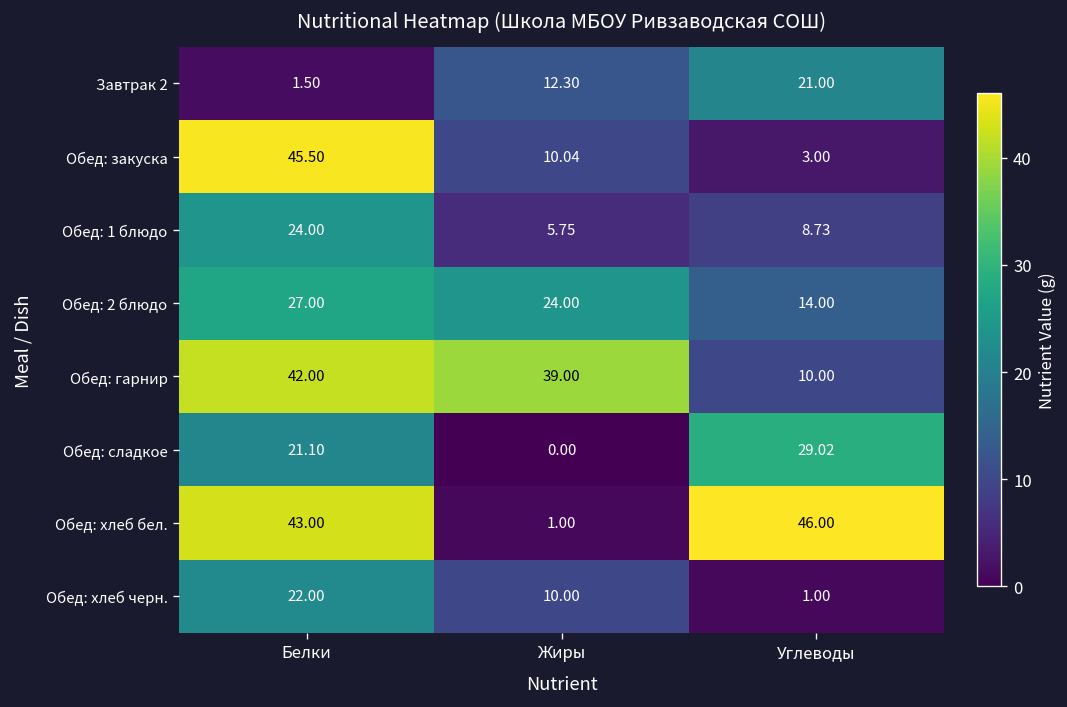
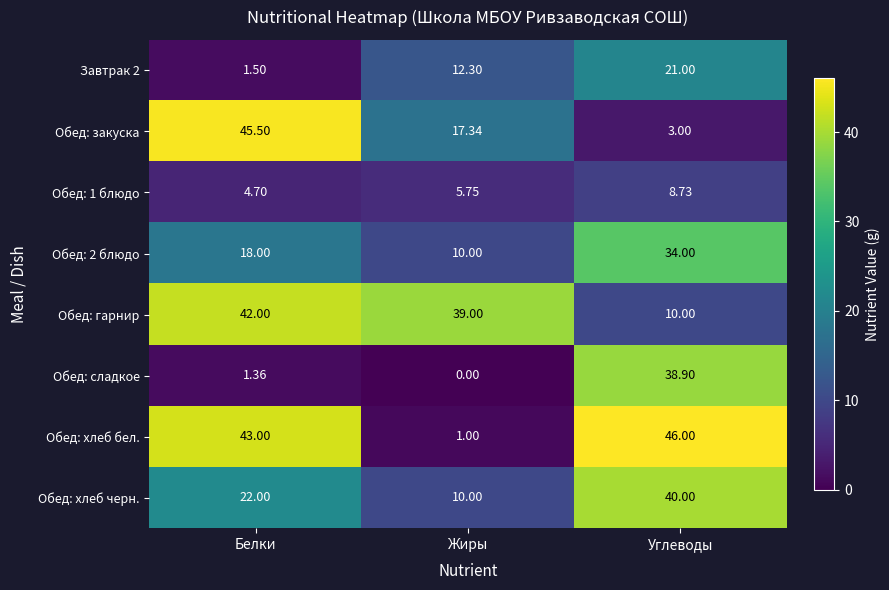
  {
    "Завтрак 2": {
      "Белки": 1.50,
      "Жиры": 12.30,
      "Углеводы": 21.00
    },
    "Обед: закуска": {
      "Белки": 45.50,
-     "Жиры": 10.04,
+     "Жиры": 17.34,
      "Углеводы": 3.00
    },
    "Обед: 1 блюдо": {
-     "Белки": 24.00,
+     "Белки": 4.70,
      "Жиры": 5.75,
      "Углеводы": 8.73
    },
    "Обед: 2 блюдо": {
-     "Белки": 27.00,
-     "Жиры": 24.00,
-     "Углеводы": 14.00
+     "Белки": 18.00,
+     "Жиры": 10.00,
+     "Углеводы": 34.00
    },
    "Обед: гарнир": {
      "Белки": 42.00,
      "Жиры": 39.00,
      "Углеводы": 10.00
    },
    "Обед: сладкое": {
-     "Белки": 21.10,
+     "Белки": 1.36,
      "Жиры": 0.00,
-     "Углеводы": 29.02
+     "Углеводы": 38.90
    },
    "Обед: хлеб бел.": {
      "Белки": 43.00,
      "Жиры": 1.00,
      "Углеводы": 46.00
    },
    "Обед: хлеб черн.": {
      "Белки": 22.00,
      "Жиры": 10.00,
-     "Углеводы": 1.00
+     "Углеводы": 40.00
    }
  }
